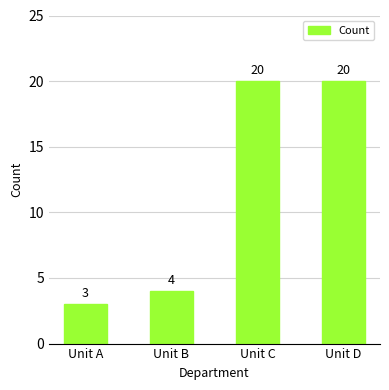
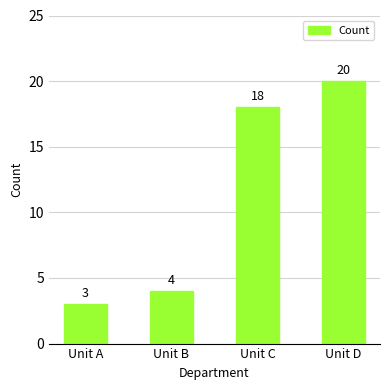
  {
    "Unit A": 3,
    "Unit B": 4,
-   "Unit C": 20,
+   "Unit C": 18,
    "Unit D": 20
  }
